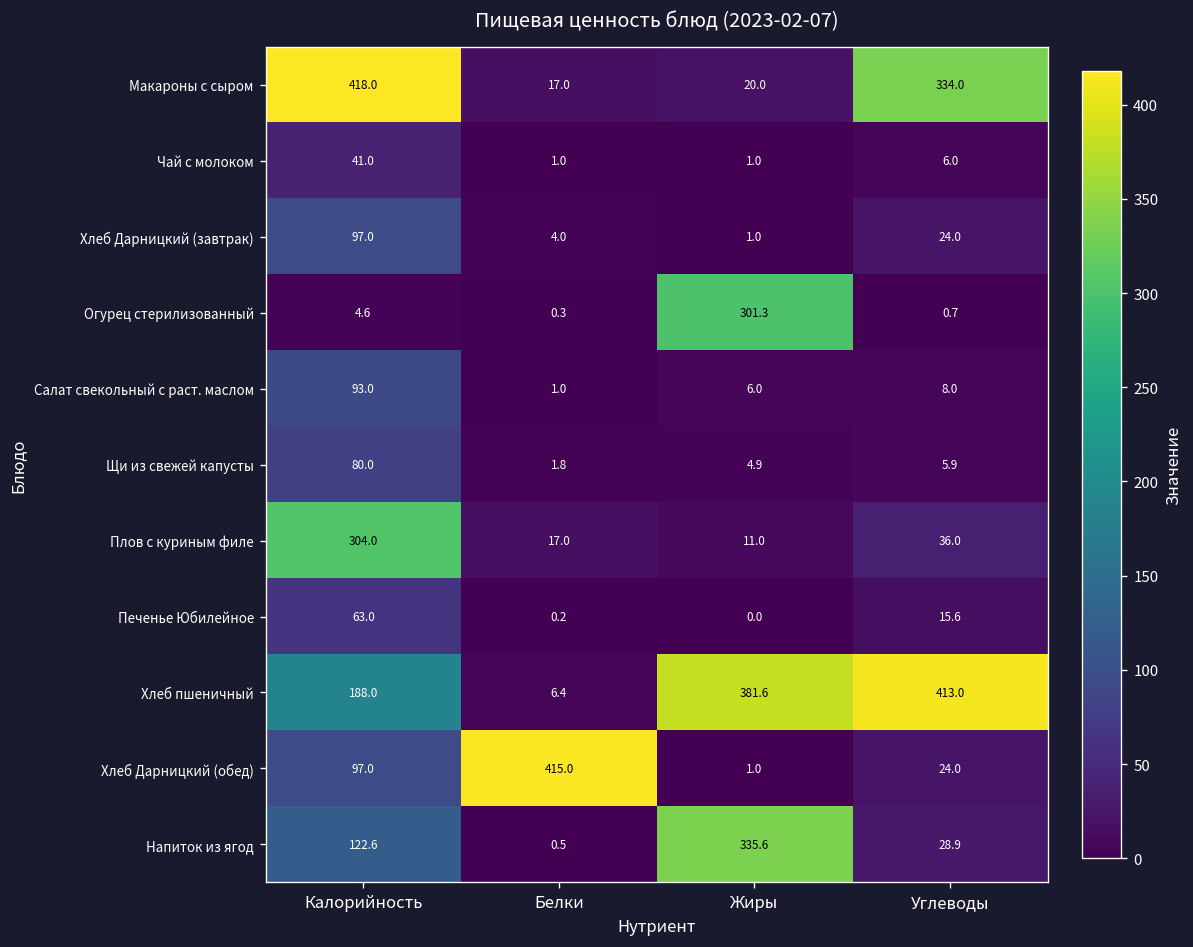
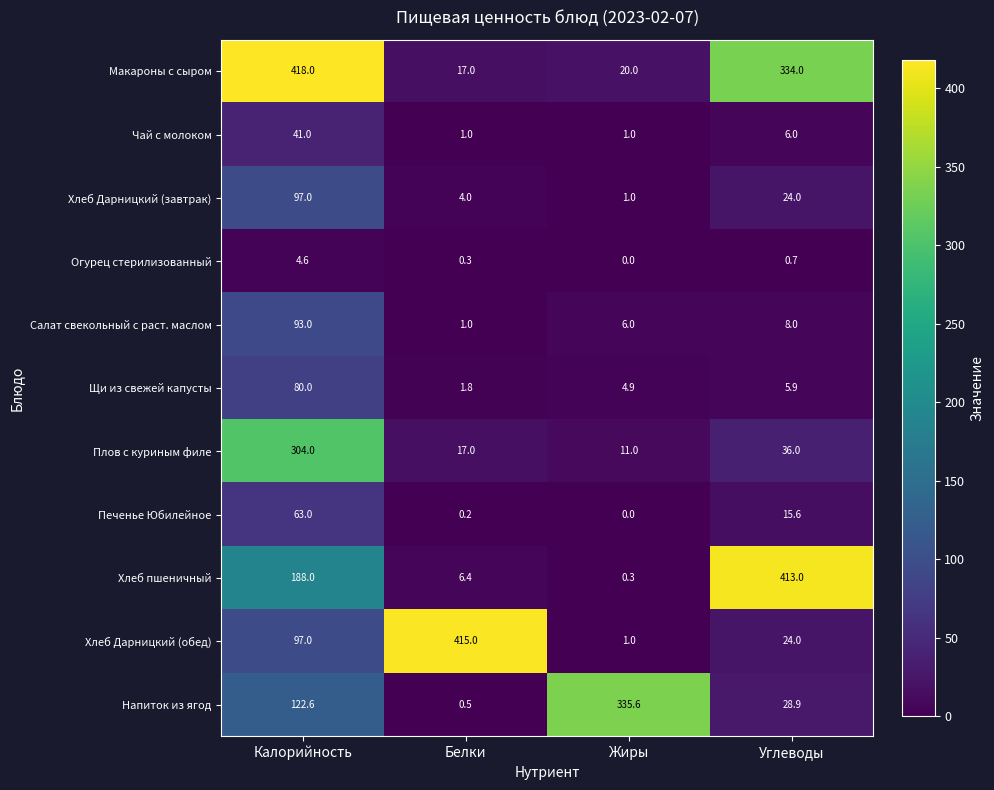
  {
    "Макароны с сыром": {
      "Калорийность": 418.0,
      "Белки": 17.0,
      "Жиры": 20.0,
      "Углеводы": 334.0
    },
    "Чай с молоком": {
      "Калорийность": 41.0,
      "Белки": 1.0,
      "Жиры": 1.0,
      "Углеводы": 6.0
    },
    "Хлеб Дарницкий (завтрак)": {
      "Калорийность": 97.0,
      "Белки": 4.0,
      "Жиры": 1.0,
      "Углеводы": 24.0
    },
    "Огурец стерилизованный": {
      "Калорийность": 4.6,
      "Белки": 0.3,
-     "Жиры": 301.3,
+     "Жиры": 0.0,
      "Углеводы": 0.7
    },
    "Салат свекольный с раст. маслом": {
      "Калорийность": 93.0,
      "Белки": 1.0,
      "Жиры": 6.0,
      "Углеводы": 8.0
    },
    "Щи из свежей капусты": {
      "Калорийность": 80.0,
      "Белки": 1.8,
      "Жиры": 4.9,
      "Углеводы": 5.9
    },
    "Плов с куриным филе": {
      "Калорийность": 304.0,
      "Белки": 17.0,
      "Жиры": 11.0,
      "Углеводы": 36.0
    },
    "Печенье Юбилейное": {
      "Калорийность": 63.0,
      "Белки": 0.2,
      "Жиры": 0.0,
      "Углеводы": 15.6
    },
    "Хлеб пшеничный": {
      "Калорийность": 188.0,
      "Белки": 6.4,
-     "Жиры": 381.6,
+     "Жиры": 0.3,
      "Углеводы": 413.0
    },
    "Хлеб Дарницкий (обед)": {
      "Калорийность": 97.0,
      "Белки": 415.0,
      "Жиры": 1.0,
      "Углеводы": 24.0
    },
    "Напиток из ягод": {
      "Калорийность": 122.6,
      "Белки": 0.5,
      "Жиры": 335.6,
      "Углеводы": 28.9
    }
  }
